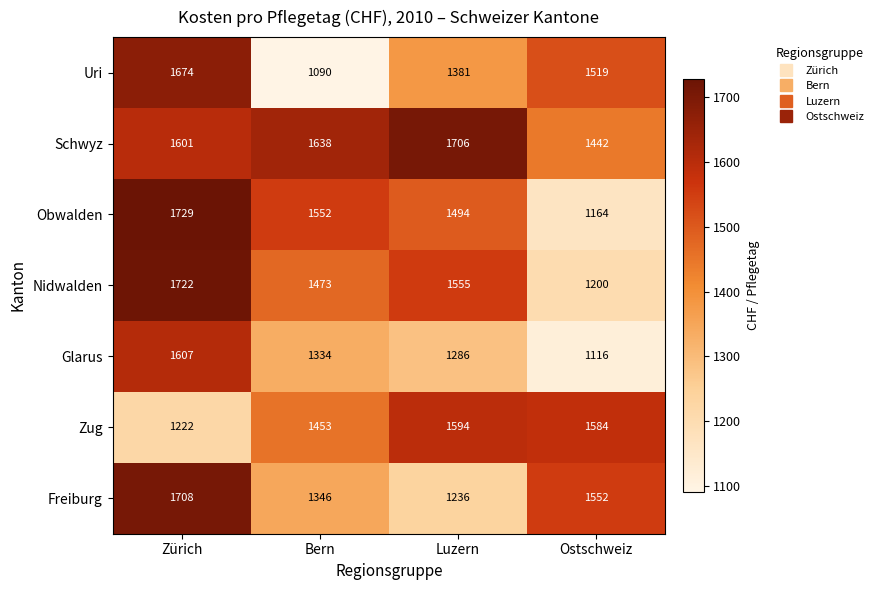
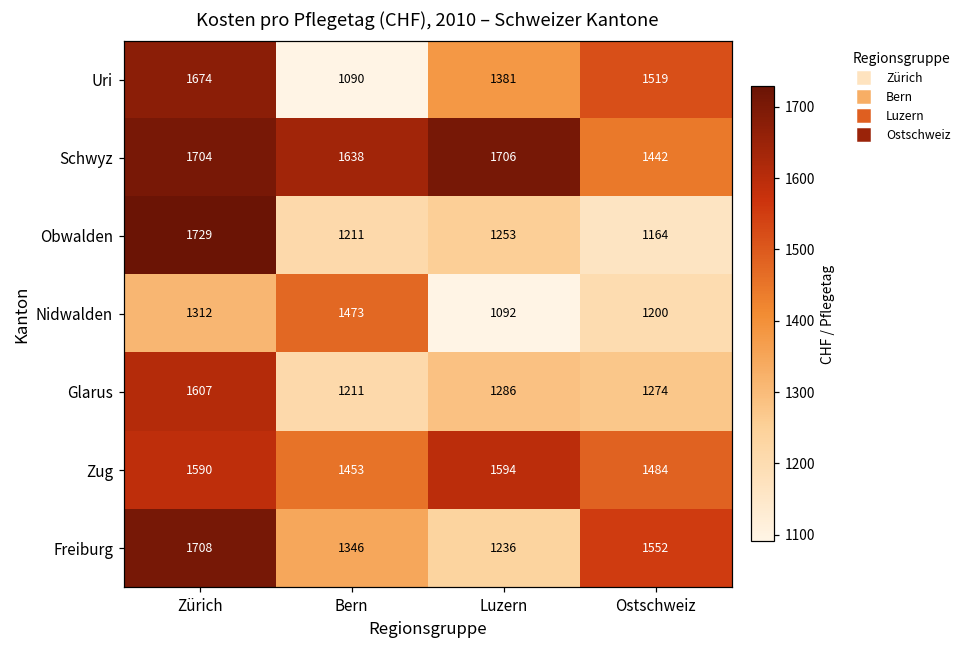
  {
    "Uri": {
      "Zürich": 1674,
      "Bern": 1090,
      "Luzern": 1381,
      "Ostschweiz": 1519
    },
    "Schwyz": {
-     "Zürich": 1601,
+     "Zürich": 1704,
      "Bern": 1638,
      "Luzern": 1706,
      "Ostschweiz": 1442
    },
    "Obwalden": {
      "Zürich": 1729,
-     "Bern": 1552,
-     "Luzern": 1494,
+     "Bern": 1211,
+     "Luzern": 1253,
      "Ostschweiz": 1164
    },
    "Nidwalden": {
-     "Zürich": 1722,
+     "Zürich": 1312,
      "Bern": 1473,
-     "Luzern": 1555,
+     "Luzern": 1092,
      "Ostschweiz": 1200
    },
    "Glarus": {
      "Zürich": 1607,
-     "Bern": 1334,
+     "Bern": 1211,
      "Luzern": 1286,
-     "Ostschweiz": 1116
+     "Ostschweiz": 1274
    },
    "Zug": {
-     "Zürich": 1222,
+     "Zürich": 1590,
      "Bern": 1453,
      "Luzern": 1594,
-     "Ostschweiz": 1584
+     "Ostschweiz": 1484
    },
    "Freiburg": {
      "Zürich": 1708,
      "Bern": 1346,
      "Luzern": 1236,
      "Ostschweiz": 1552
    }
  }
